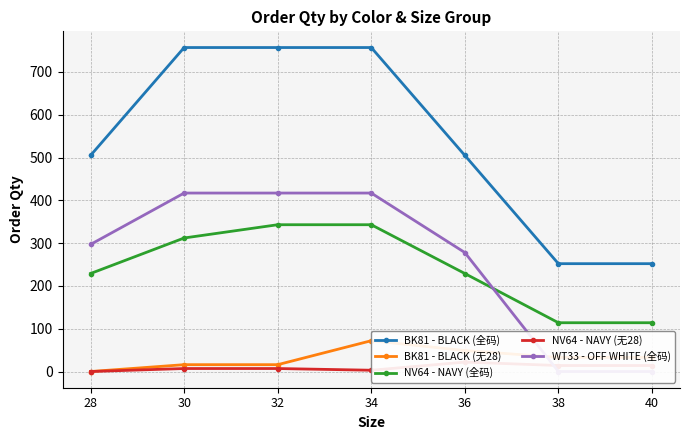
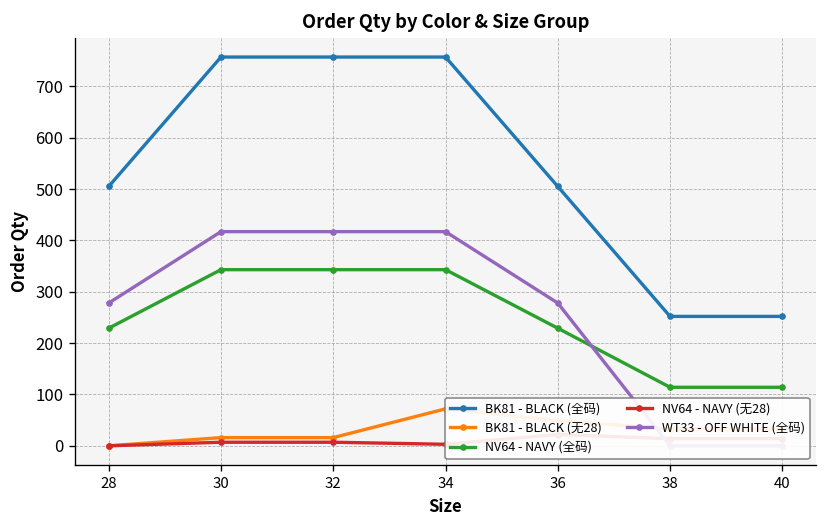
  {
    "BK81 - BLACK (全码)": {
      "28": 510,
      "30": 760,
      "32": 760,
      "34": 760,
      "36": 510,
      "38": 250,
      "40": 250
    },
    "BK81 - BLACK (无28)": {
      "30": 20,
      "32": 20
    },
    "NV64 - NAVY (全码)": {
      "28": 230,
-     "30": 310,
+     "30": 340,
      "32": 340,
      "34": 340,
      "36": 230,
      "38": 110,
      "40": 110
    },
    "NV64 - NAVY (无28)": {
      "30": 10,
      "32": 10
    },
    "WT33 - OFF WHITE (全码)": {
-     "28": 300,
+     "28": 280,
      "30": 420,
      "32": 420,
      "34": 420,
      "36": 280
    }
  }
